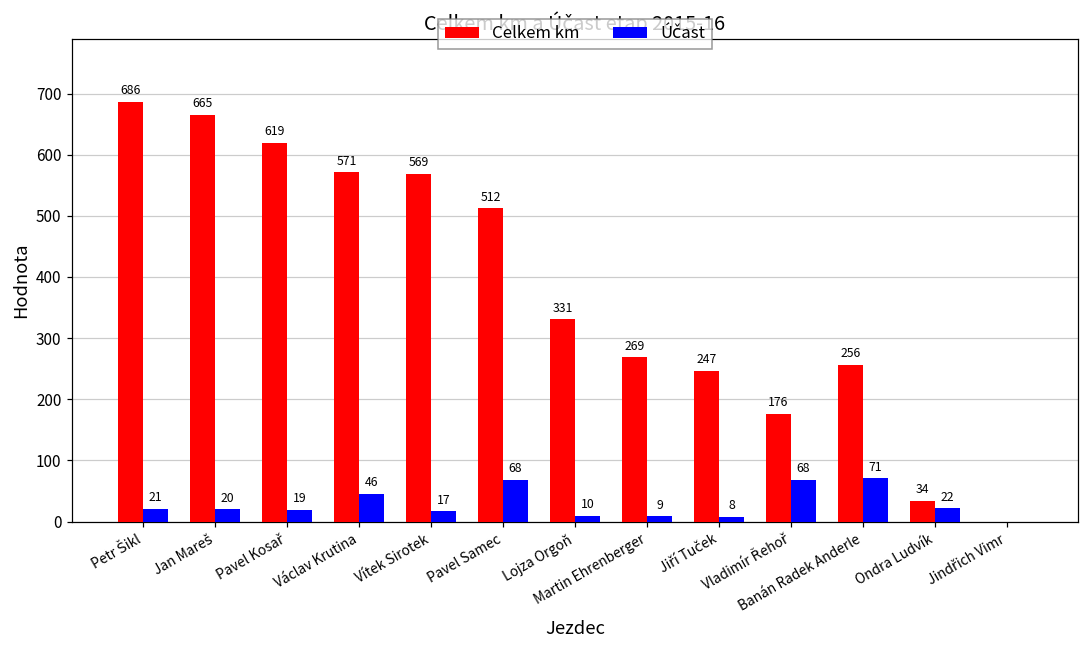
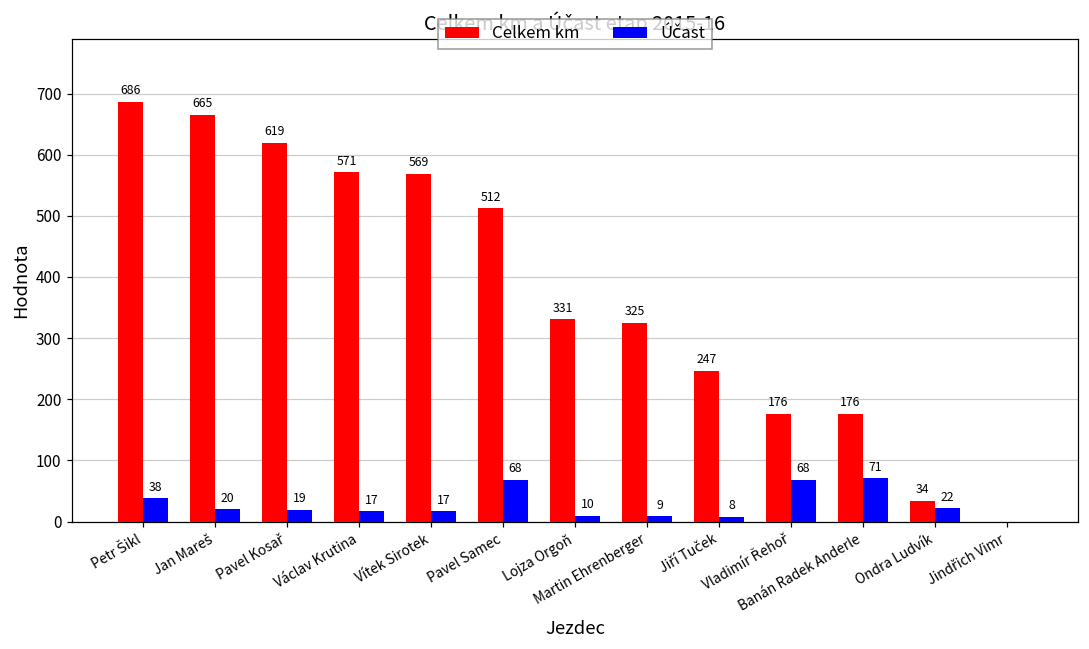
  {
    "Celkem km": {
      "Petr Šikl": 686,
      "Jan Mareš": 665,
      "Pavel Kosař": 619,
      "Václav Krutina": 571,
      "Vítek Sirotek": 569,
      "Pavel Samec": 512,
      "Lojza Orgoň": 331,
-     "Martin Ehrenberger": 269,
+     "Martin Ehrenberger": 325,
      "Jiří Tuček": 247,
      "Vladimír Řehoř": 176,
-     "Banán Radek Anderle": 256,
+     "Banán Radek Anderle": 176,
      "Ondra Ludvík": 34
    },
    "Účast": {
-     "Petr Šikl": 21,
+     "Petr Šikl": 38,
      "Jan Mareš": 20,
      "Pavel Kosař": 19,
-     "Václav Krutina": 46,
+     "Václav Krutina": 17,
      "Vítek Sirotek": 17,
      "Pavel Samec": 68,
      "Lojza Orgoň": 10,
      "Martin Ehrenberger": 9,
      "Jiří Tuček": 8,
      "Vladimír Řehoř": 68,
      "Banán Radek Anderle": 71,
      "Ondra Ludvík": 22
    }
  }
